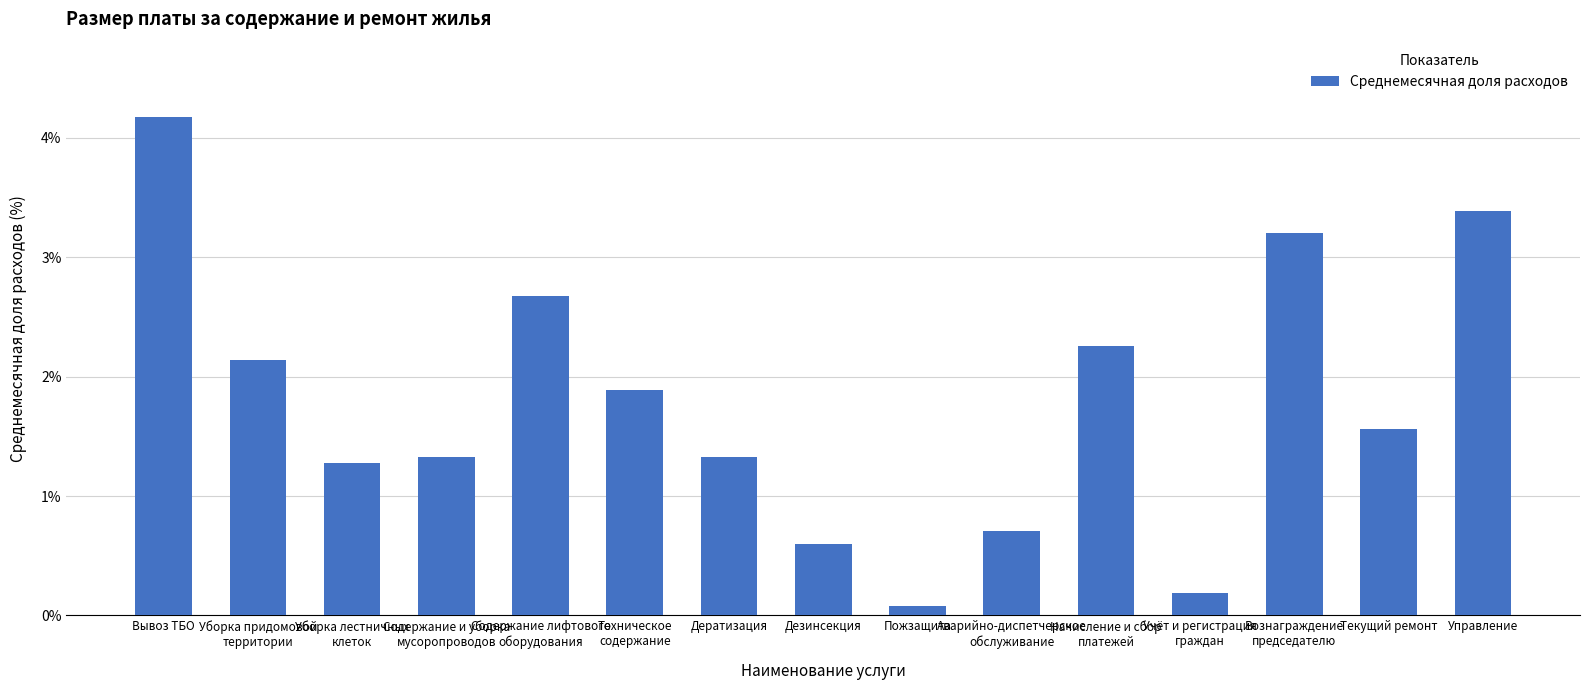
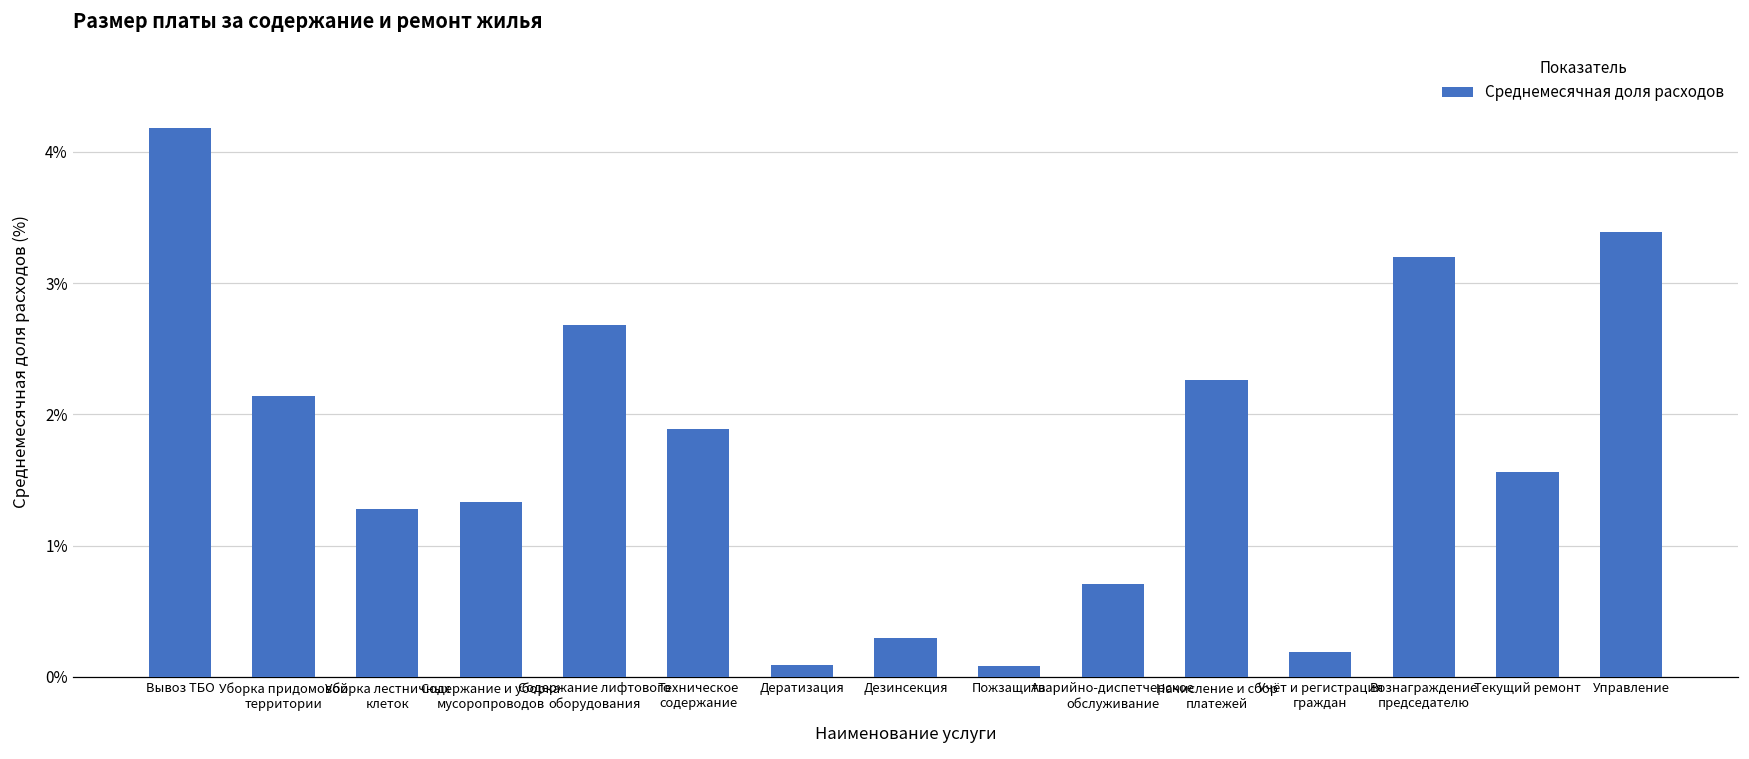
  {
    "Вывоз ТБО": "4.18%",
-   "Дератизация": "1.33%",
-   "Дезинсекция": "0.6%",
+   "Дератизация": "0.09%",
+   "Дезинсекция": "0.3%",
    "Вознаграждение председателю": "3.20%",
    "Текущий ремонт": "1.56%",
    "Управление": "3.39%"
  }
